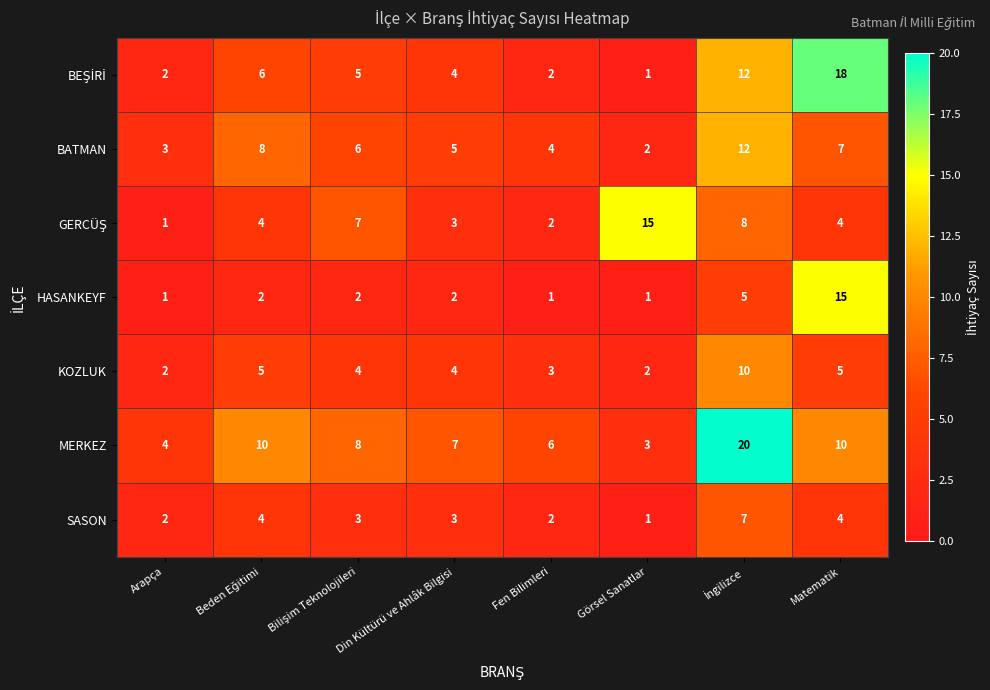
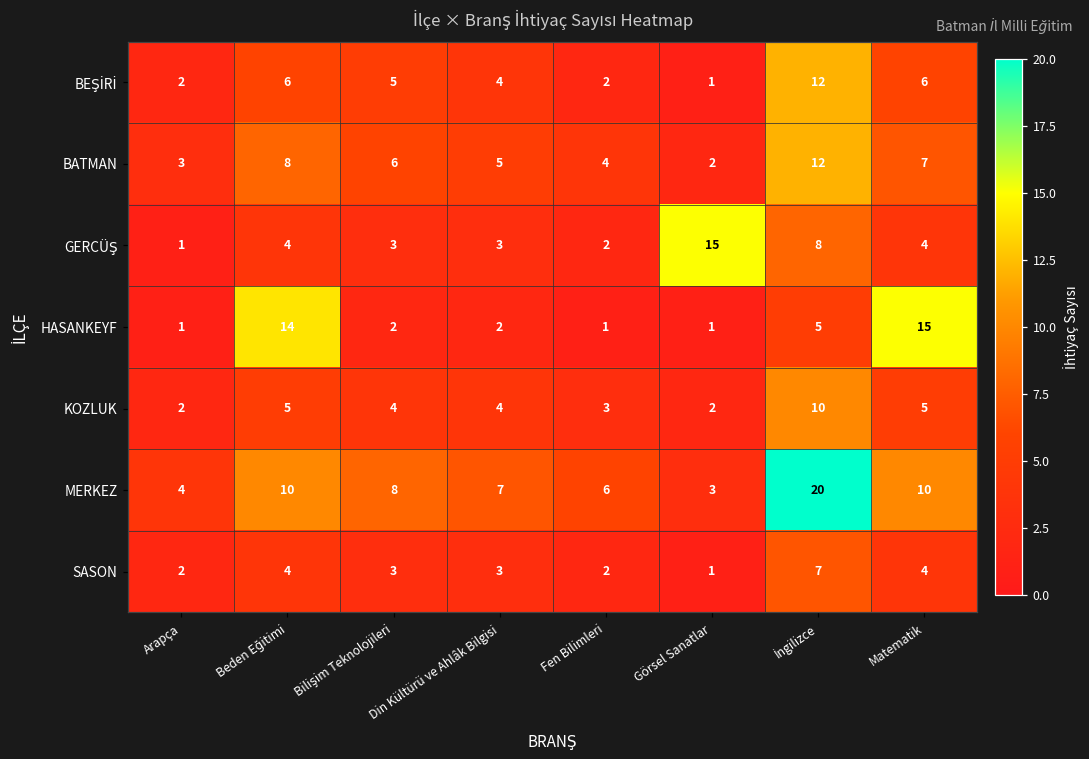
  {
    "BEŞİRİ": {
      "Arapça": 2,
      "Beden Eğitimi": 6,
      "Bilişim Teknolojileri": 5,
      "Din Kültürü ve Ahlâk Bilgisi": 4,
      "Fen Bilimleri": 2,
      "Görsel Sanatlar": 1,
      "İngilizce": 12,
-     "Matematik": 18
+     "Matematik": 6
    },
    "BATMAN": {
      "Arapça": 3,
      "Beden Eğitimi": 8,
      "Bilişim Teknolojileri": 6,
      "Din Kültürü ve Ahlâk Bilgisi": 5,
      "Fen Bilimleri": 4,
      "Görsel Sanatlar": 2,
      "İngilizce": 12,
      "Matematik": 7
    },
    "GERCÜŞ": {
      "Arapça": 1,
      "Beden Eğitimi": 4,
-     "Bilişim Teknolojileri": 7,
+     "Bilişim Teknolojileri": 3,
      "Din Kültürü ve Ahlâk Bilgisi": 3,
      "Fen Bilimleri": 2,
      "Görsel Sanatlar": 15,
      "İngilizce": 8,
      "Matematik": 4
    },
    "HASANKEYF": {
      "Arapça": 1,
-     "Beden Eğitimi": 2,
+     "Beden Eğitimi": 14,
      "Bilişim Teknolojileri": 2,
      "Din Kültürü ve Ahlâk Bilgisi": 2,
      "Fen Bilimleri": 1,
      "Görsel Sanatlar": 1,
      "İngilizce": 5,
      "Matematik": 15
    },
    "KOZLUK": {
      "Arapça": 2,
      "Beden Eğitimi": 5,
      "Bilişim Teknolojileri": 4,
      "Din Kültürü ve Ahlâk Bilgisi": 4,
      "Fen Bilimleri": 3,
      "Görsel Sanatlar": 2,
      "İngilizce": 10,
      "Matematik": 5
    },
    "MERKEZ": {
      "Arapça": 4,
      "Beden Eğitimi": 10,
      "Bilişim Teknolojileri": 8,
      "Din Kültürü ve Ahlâk Bilgisi": 7,
      "Fen Bilimleri": 6,
      "Görsel Sanatlar": 3,
      "İngilizce": 20,
      "Matematik": 10
    },
    "SASON": {
      "Arapça": 2,
      "Beden Eğitimi": 4,
      "Bilişim Teknolojileri": 3,
      "Din Kültürü ve Ahlâk Bilgisi": 3,
      "Fen Bilimleri": 2,
      "Görsel Sanatlar": 1,
      "İngilizce": 7,
      "Matematik": 4
    }
  }
